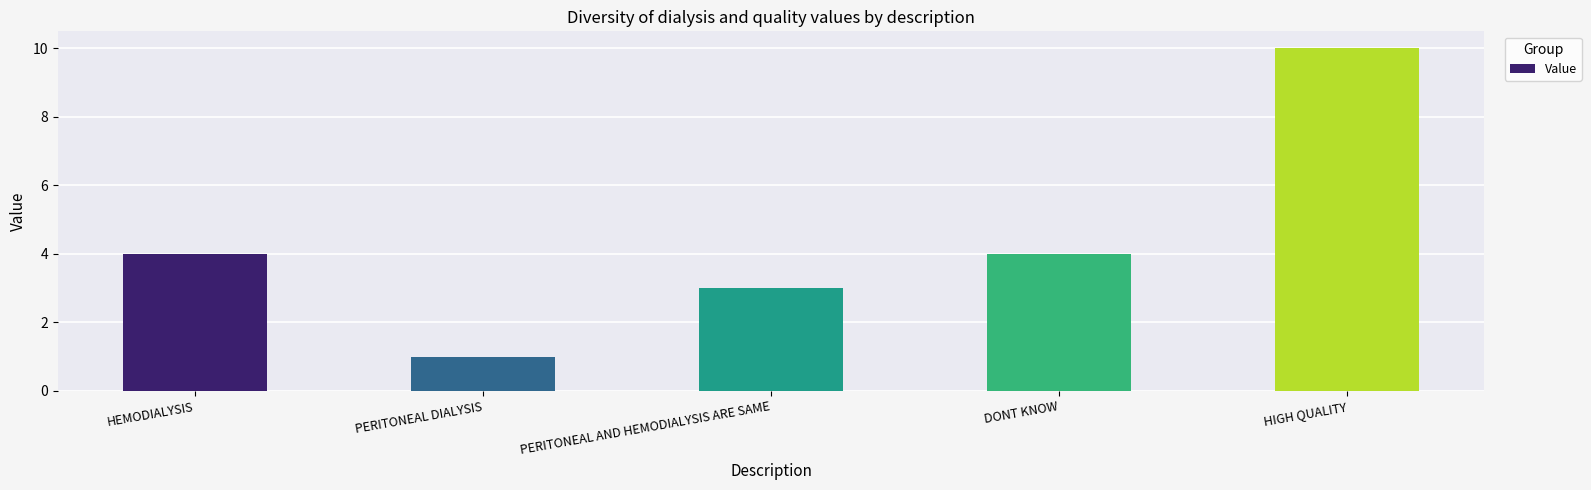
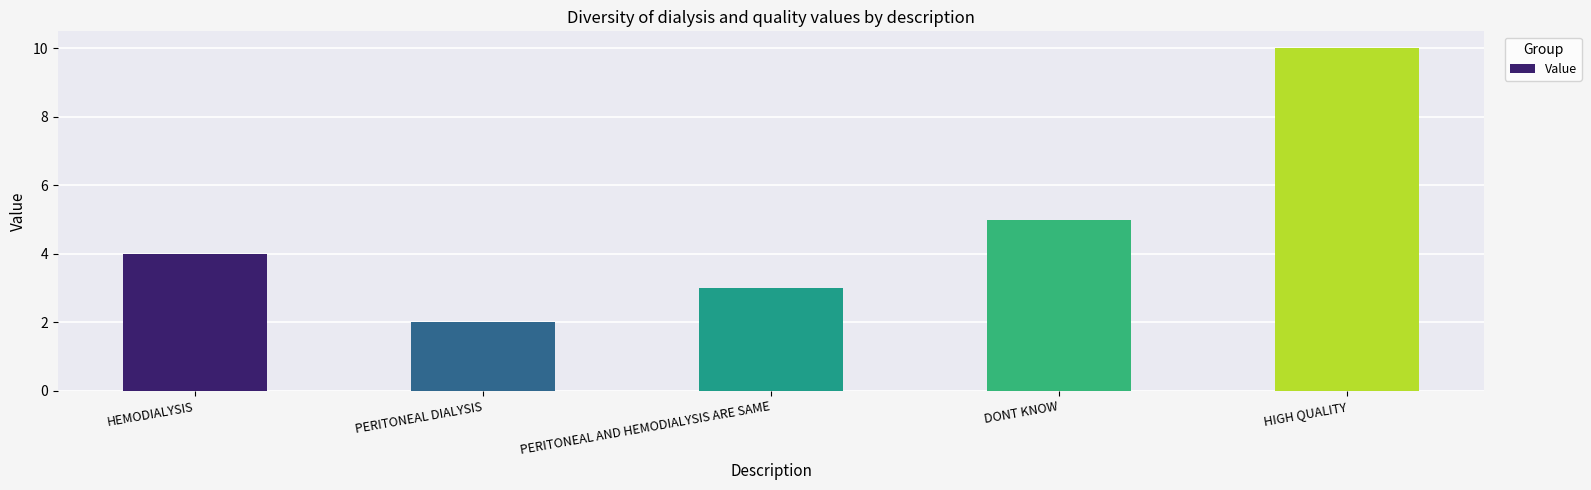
  {
    "HEMODIALYSIS": 4,
-   "PERITONEAL DIALYSIS": 1,
+   "PERITONEAL DIALYSIS": 2,
    "PERITONEAL AND HEMODIALYSIS ARE SAME": 3,
-   "DONT KNOW": 4,
+   "DONT KNOW": 5,
    "HIGH QUALITY": 10
  }
